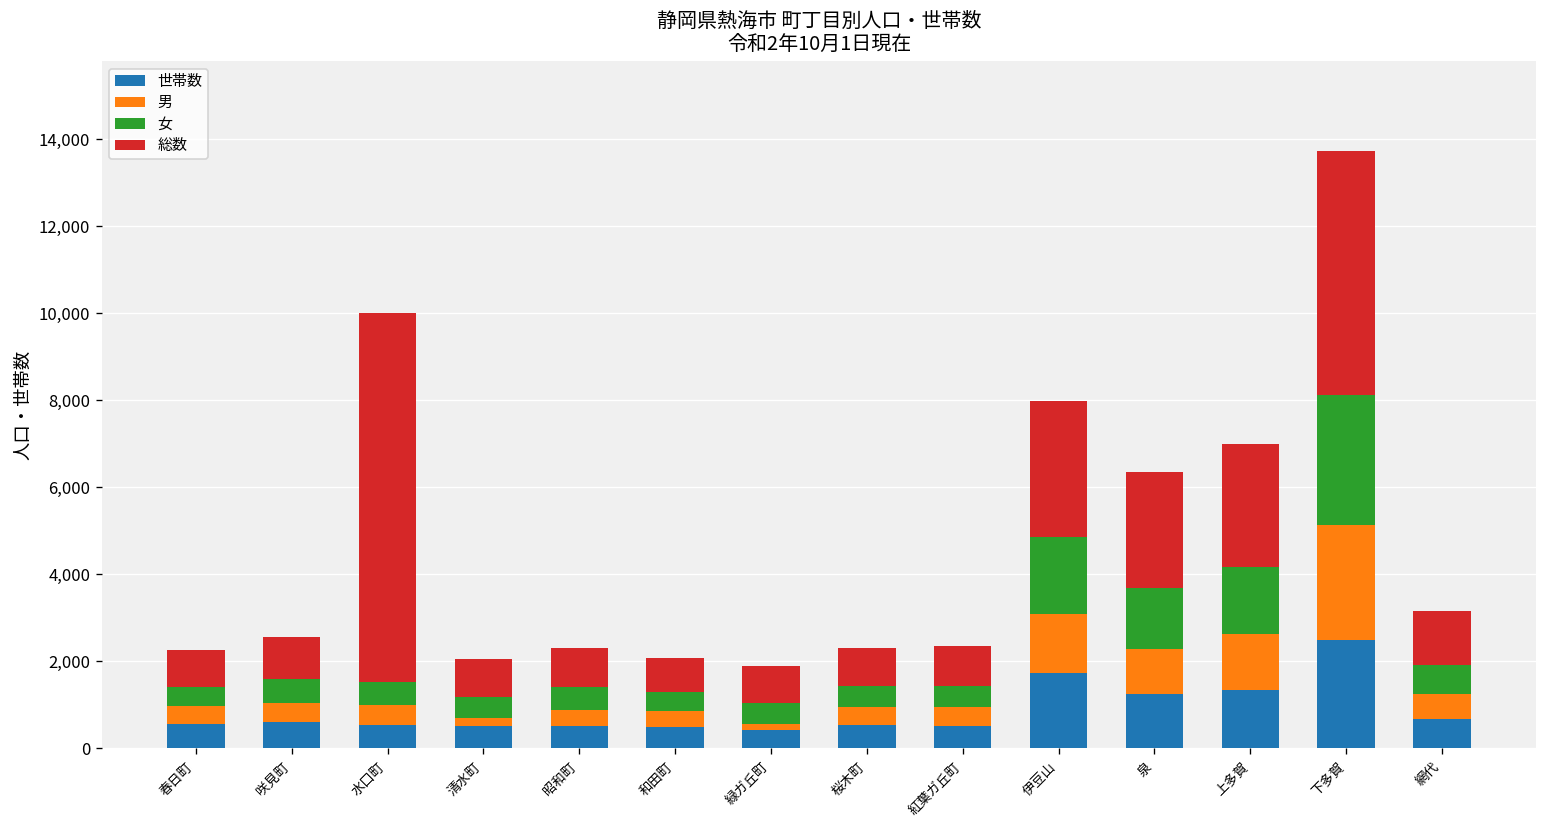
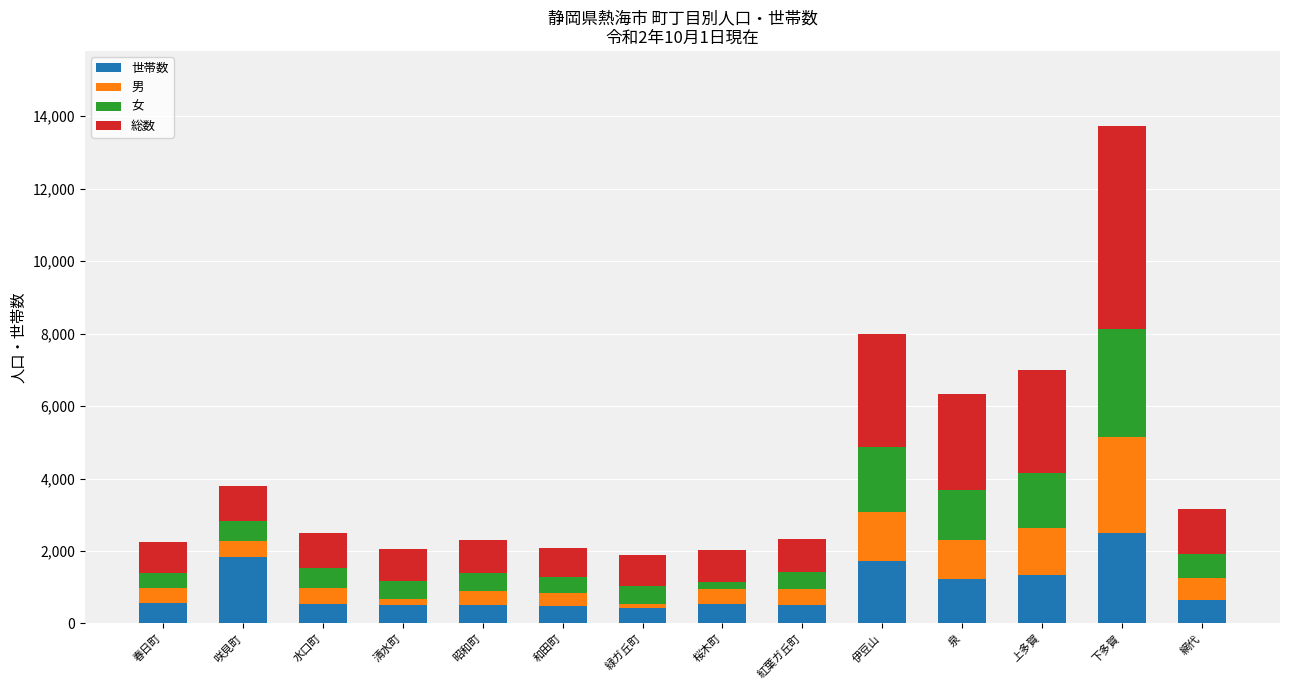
  {
    "世帯数": {
      "春日町": "600",
-     "咲見町": "600",
+     "咲見町": "1,800",
      "水口町": "500",
      "清水町": "500",
      "昭和町": "500",
      "和田町": "500",
      "緑ガ丘町": "400",
      "桜木町": "500",
      "紅葉ガ丘町": "500",
      "伊豆山": "1,700",
      "泉": "1,200",
      "上多賀": "1,300",
      "下多賀": "2,500",
      "網代": "700"
    },
    "男": {
      "春日町": "400",
      "咲見町": "400",
      "水口町": "400",
      "清水町": "200",
      "昭和町": "400",
      "和田町": "400",
      "緑ガ丘町": "100",
      "桜木町": "400",
      "紅葉ガ丘町": "400",
      "伊豆山": "1,400",
      "泉": "1,100",
      "上多賀": "1,300",
      "下多賀": "2,700",
      "網代": "600"
    },
    "女": {
      "春日町": "400",
      "咲見町": "500",
      "水口町": "500",
      "清水町": "500",
      "昭和町": "500",
      "和田町": "400",
      "緑ガ丘町": "500",
-     "桜木町": "500",
+     "桜木町": "200",
      "紅葉ガ丘町": "500",
      "伊豆山": "1,800",
      "泉": "1,400",
      "上多賀": "1,500",
      "下多賀": "3,000",
      "網代": "700"
    },
    "総数": {
      "春日町": "800",
      "咲見町": "1,000",
-     "水口町": "8,500",
+     "水口町": "1,000",
      "清水町": "900",
      "昭和町": "900",
      "和田町": "800",
      "緑ガ丘町": "800",
      "桜木町": "900",
      "紅葉ガ丘町": "900",
      "伊豆山": "3,100",
      "泉": "2,700",
      "上多賀": "2,800",
      "下多賀": "5,600",
      "網代": "1,200"
    }
  }
